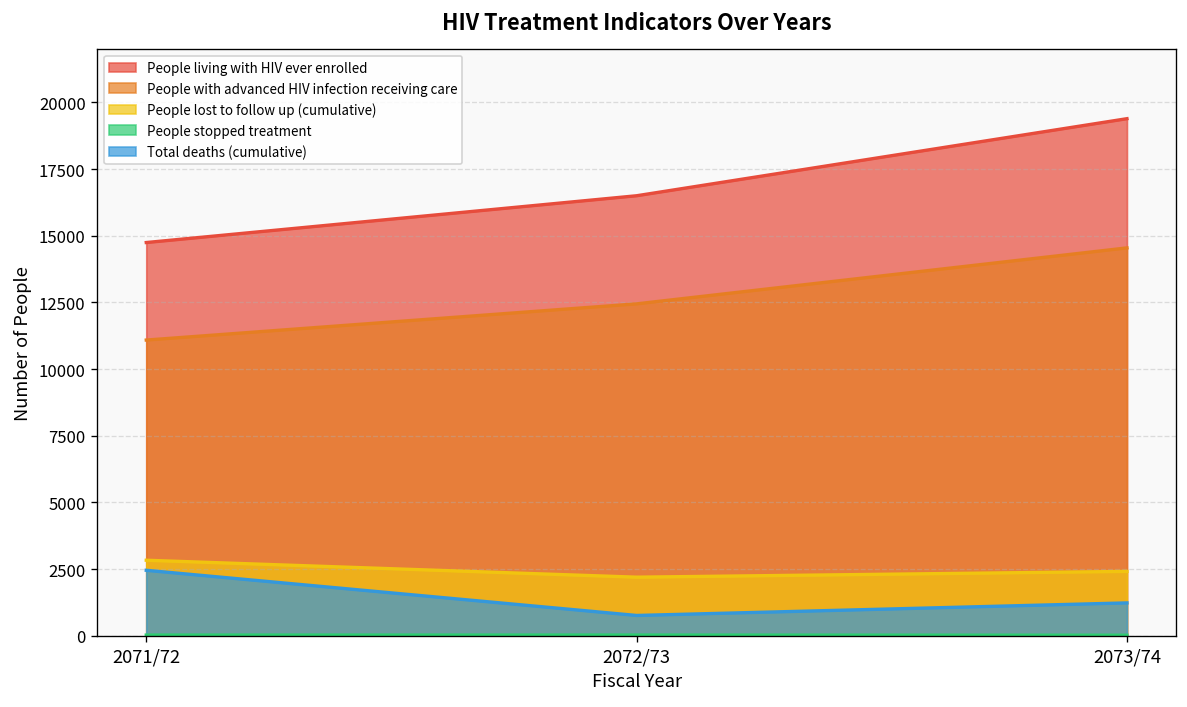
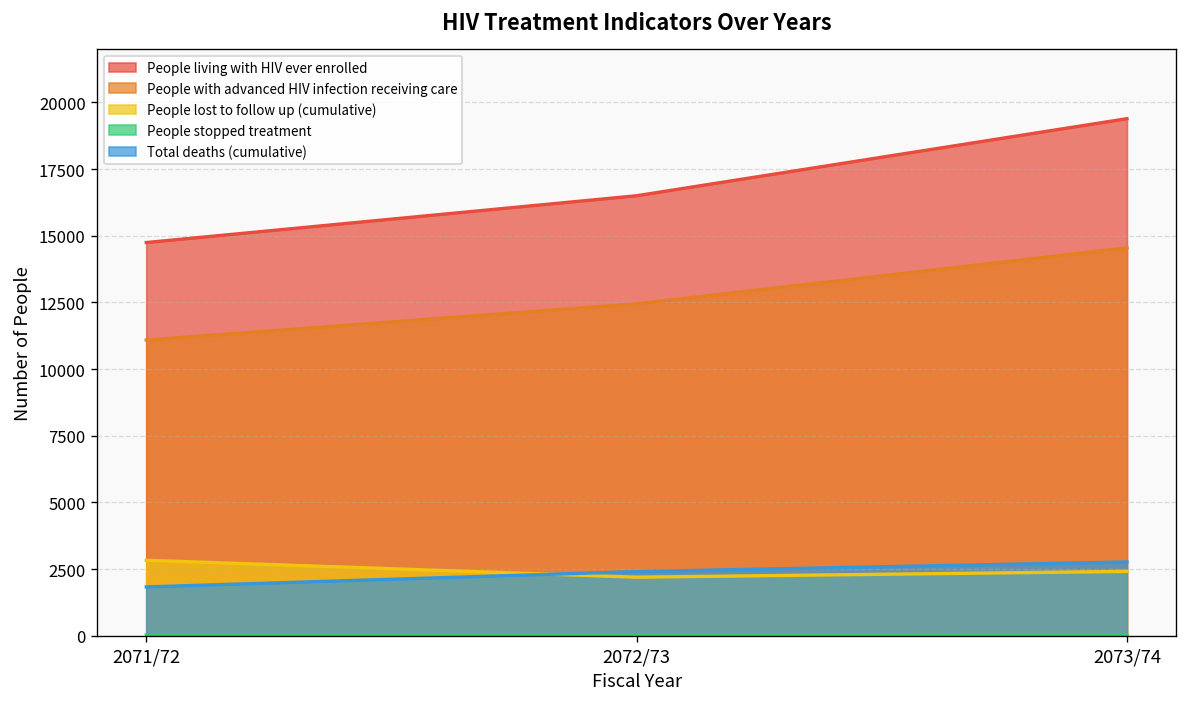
  {
    "People lost to follow up (cumulative)": {
      "2071/72": 2800,
      "2072/73": 2200,
      "2073/74": 2400
    },
    "People stopped treatment": {
      "2071/72": 0,
      "2072/73": 0,
      "2073/74": 0
    },
    "Total deaths (cumulative)": {
-     "2071/72": 2500,
-     "2072/73": 800,
-     "2073/74": 1200
+     "2071/72": 1800,
+     "2072/73": 2400,
+     "2073/74": 2800
    }
  }
